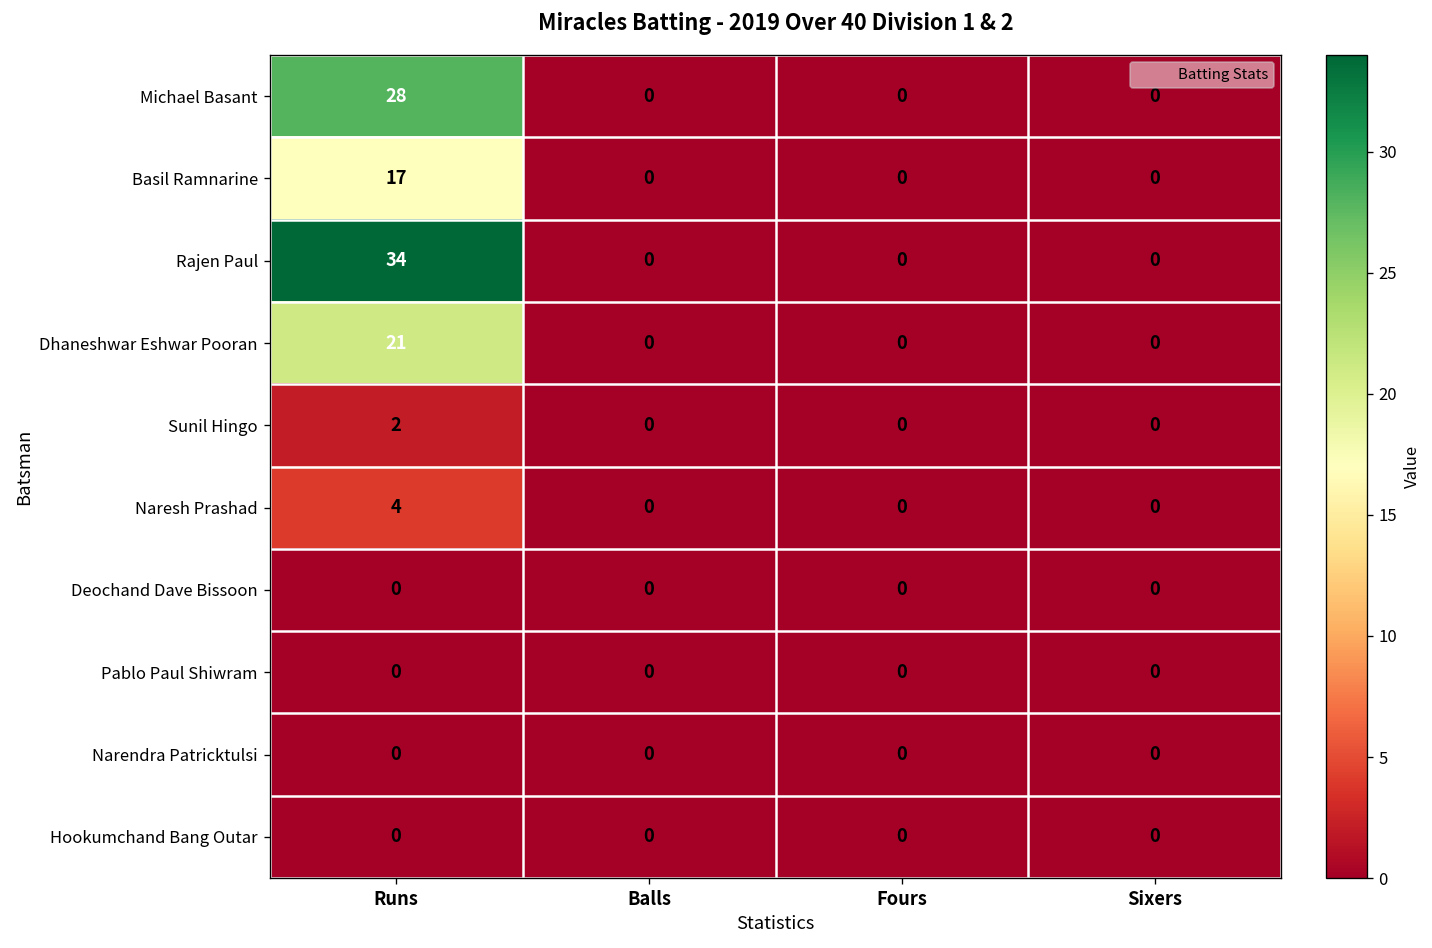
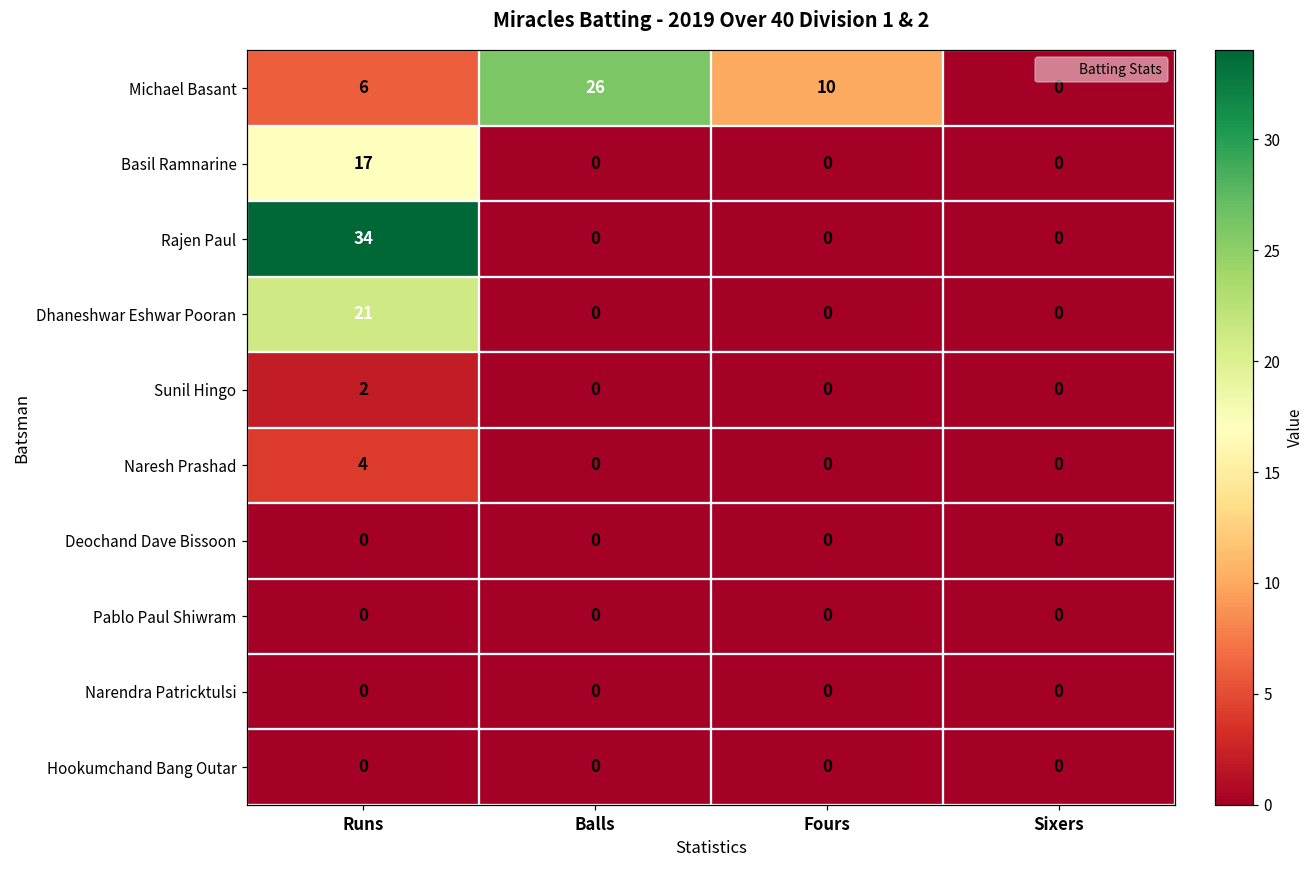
  {
    "Michael Basant": {
-     "Runs": 28,
-     "Balls": 0,
-     "Fours": 0
+     "Runs": 6,
+     "Balls": 26,
+     "Fours": 10
    },
    "Basil Ramnarine": {
      "Runs": 17,
      "Balls": 0,
      "Fours": 0,
      "Sixers": 0
    },
    "Rajen Paul": {
      "Runs": 34,
      "Balls": 0,
      "Fours": 0,
      "Sixers": 0
    },
    "Dhaneshwar Eshwar Pooran": {
      "Runs": 21,
      "Balls": 0,
      "Fours": 0,
      "Sixers": 0
    },
    "Sunil Hingo": {
      "Runs": 2,
      "Balls": 0,
      "Fours": 0,
      "Sixers": 0
    },
    "Naresh Prashad": {
      "Runs": 4,
      "Balls": 0,
      "Fours": 0,
      "Sixers": 0
    },
    "Deochand Dave Bissoon": {
      "Runs": 0,
      "Balls": 0,
      "Fours": 0,
      "Sixers": 0
    },
    "Pablo Paul Shiwram": {
      "Runs": 0,
      "Balls": 0,
      "Fours": 0,
      "Sixers": 0
    },
    "Narendra Patricktulsi": {
      "Runs": 0,
      "Balls": 0,
      "Fours": 0,
      "Sixers": 0
    },
    "Hookumchand Bang Outar": {
      "Runs": 0,
      "Balls": 0,
      "Fours": 0,
      "Sixers": 0
    }
  }
